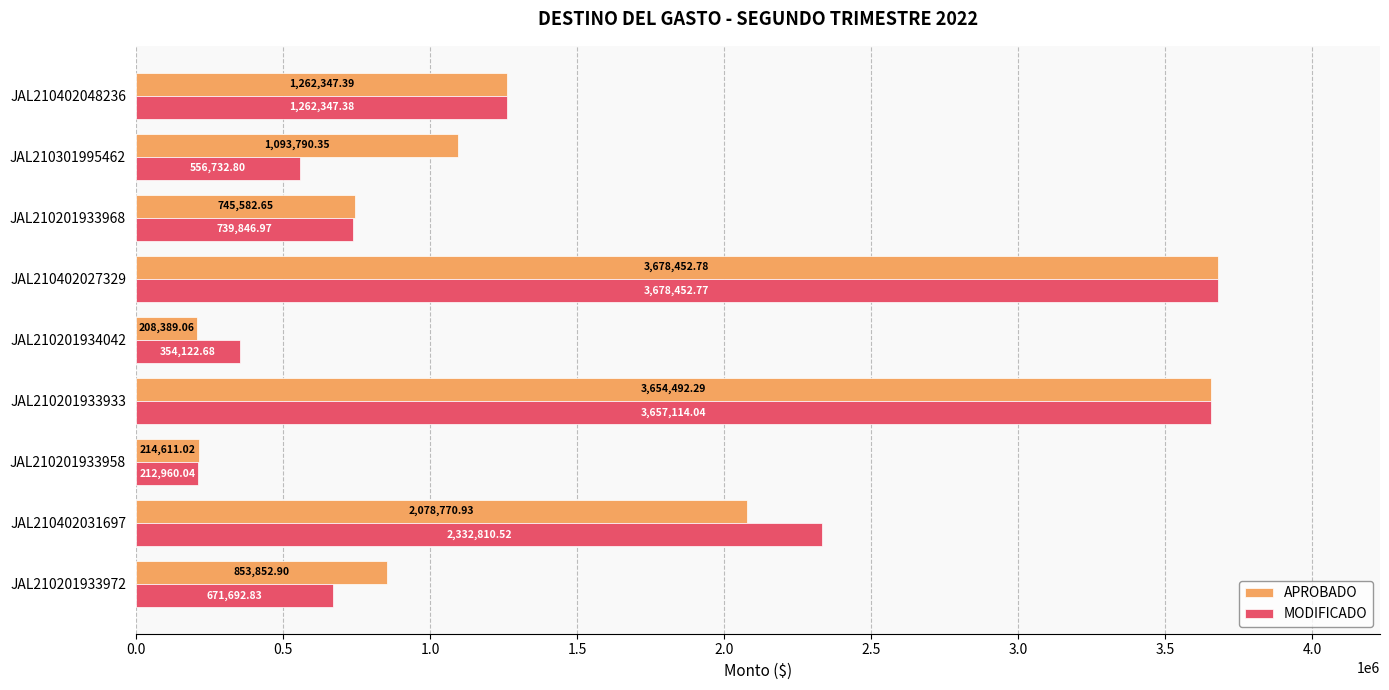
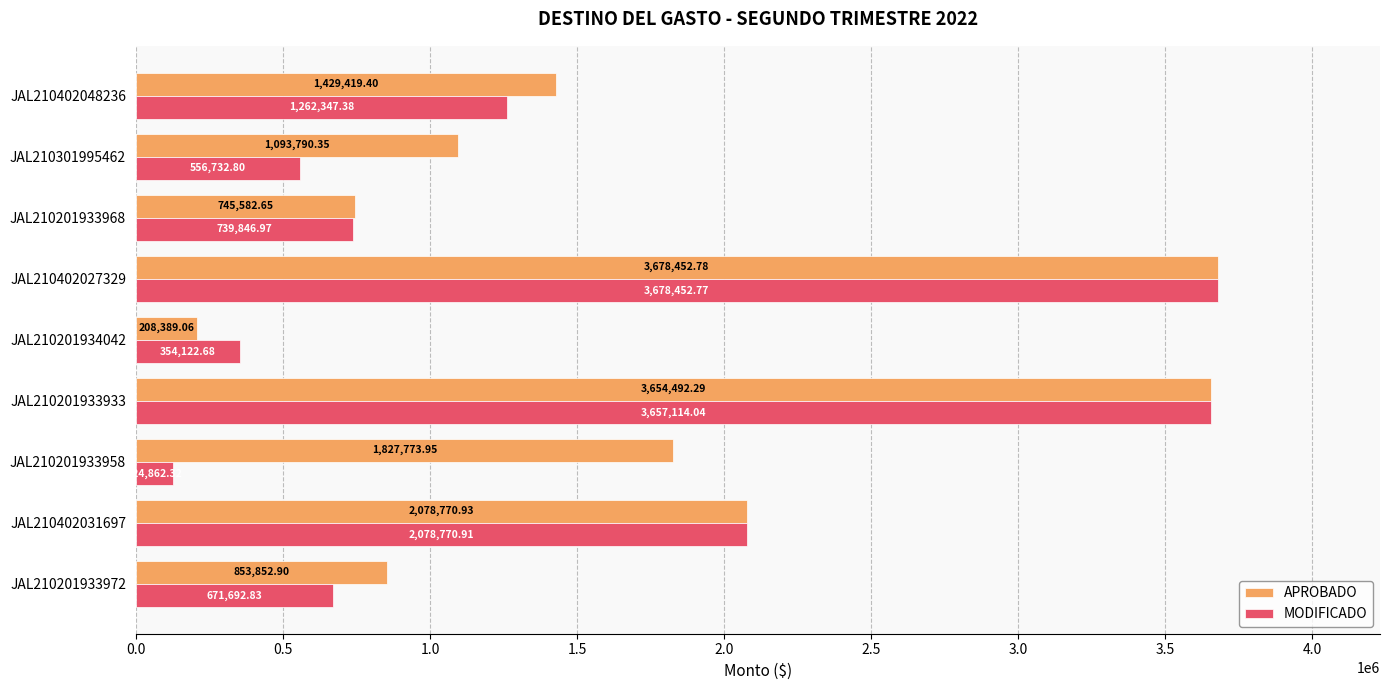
  {
    "APROBADO": {
-     "JAL210402048236": "1,262,347.39",
+     "JAL210402048236": "1,429,419.40",
      "JAL210301995462": "1,093,790.35",
      "JAL210201933968": "745,582.65",
      "JAL210402027329": "3,678,452.78",
      "JAL210201934042": "208,389.06",
      "JAL210201933933": "3,654,492.29",
-     "JAL210201933958": "214,611.02",
+     "JAL210201933958": "1,827,773.95",
      "JAL210402031697": "2,078,770.93",
      "JAL210201933972": "853,852.90"
    },
    "MODIFICADO": {
      "JAL210402048236": "1,262,347.38",
      "JAL210301995462": "556,732.80",
      "JAL210201933968": "739,846.97",
      "JAL210402027329": "3,678,452.77",
      "JAL210201934042": "354,122.68",
      "JAL210201933933": "3,657,114.04",
-     "JAL210201933958": "212,960.04",
-     "JAL210402031697": "2,332,810.52",
+     "JAL210201933958": "124,862.32",
+     "JAL210402031697": "2,078,770.91",
      "JAL210201933972": "671,692.83"
    }
  }
